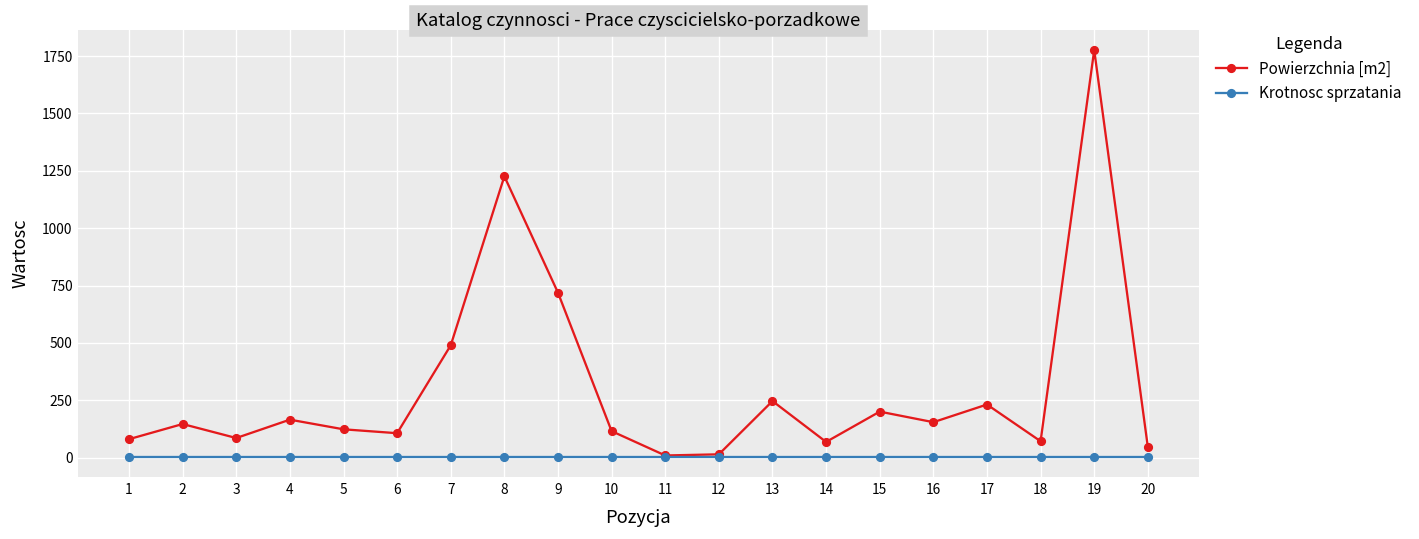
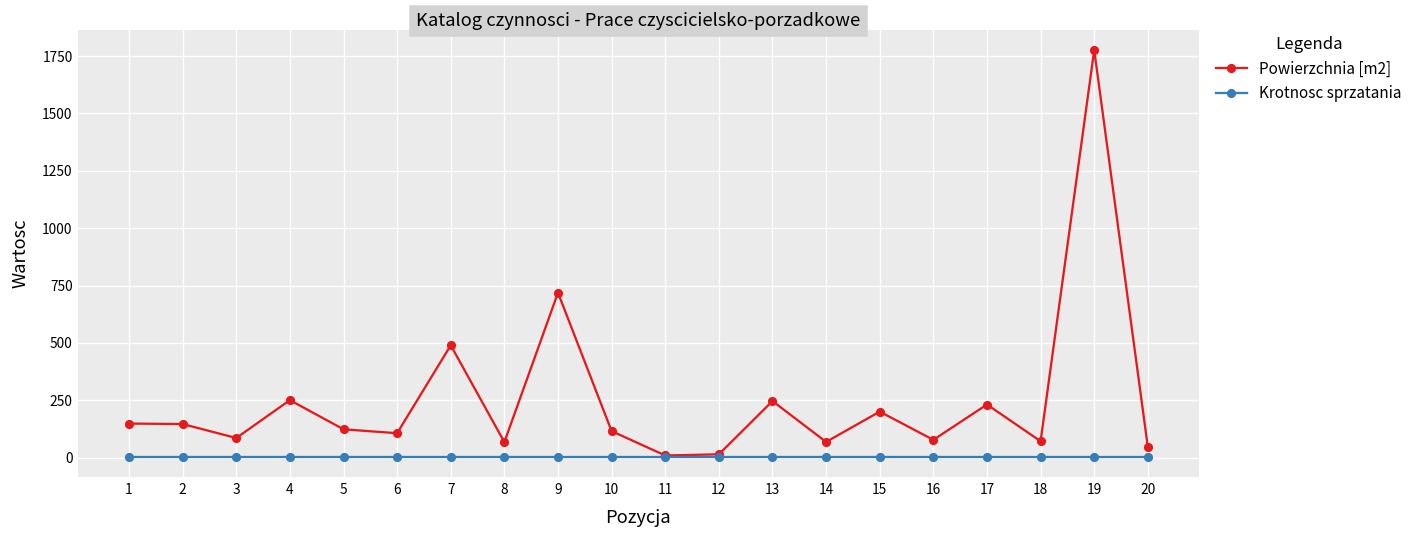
  {
    "Powierzchnia [m2]": {
-     "1": 80,
+     "1": 150,
      "2": 150,
      "3": 90,
-     "4": 170,
+     "4": 250,
      "5": 120,
      "6": 110,
      "7": 490,
-     "8": 1230,
+     "8": 70,
      "9": 720,
      "10": 120,
      "13": 250,
      "14": 70,
      "15": 200,
-     "16": 160,
+     "16": 80,
      "17": 230,
      "18": 70,
      "19": 1780,
      "20": 50
    },
    "Krotnosc sprzatania": {
      "1": 0,
      "2": 0,
      "3": 0,
      "4": 0,
      "5": 0,
      "6": 0,
      "7": 0,
      "8": 0,
      "9": 0,
      "10": 0,
      "13": 0,
      "14": 0,
      "15": 0,
      "16": 0,
      "17": 0,
      "18": 0,
      "19": 0,
      "20": 0
    }
  }
